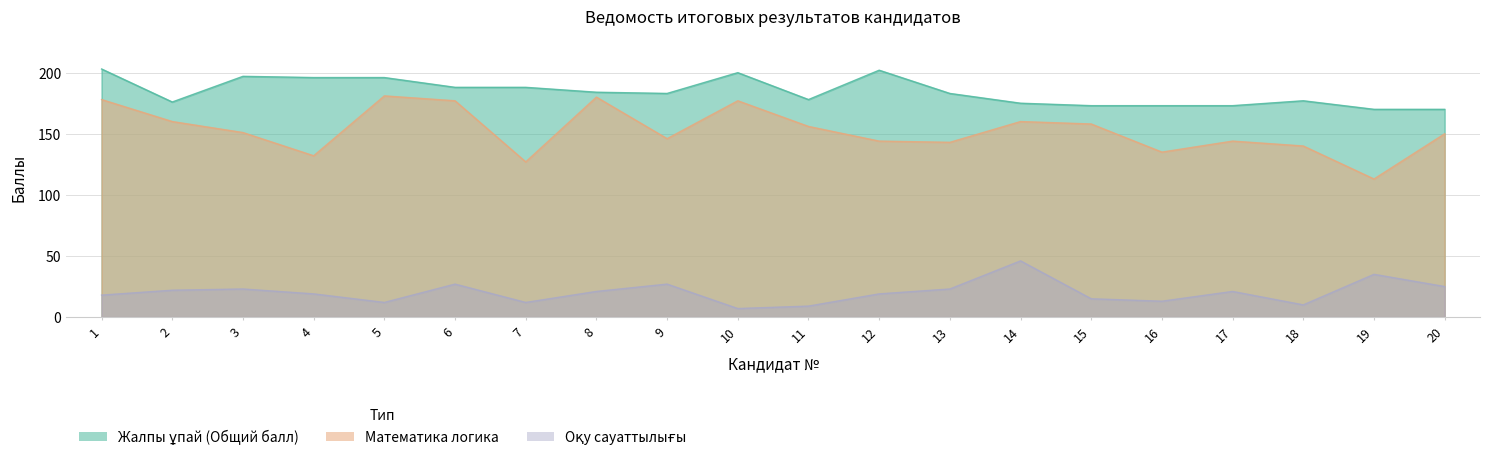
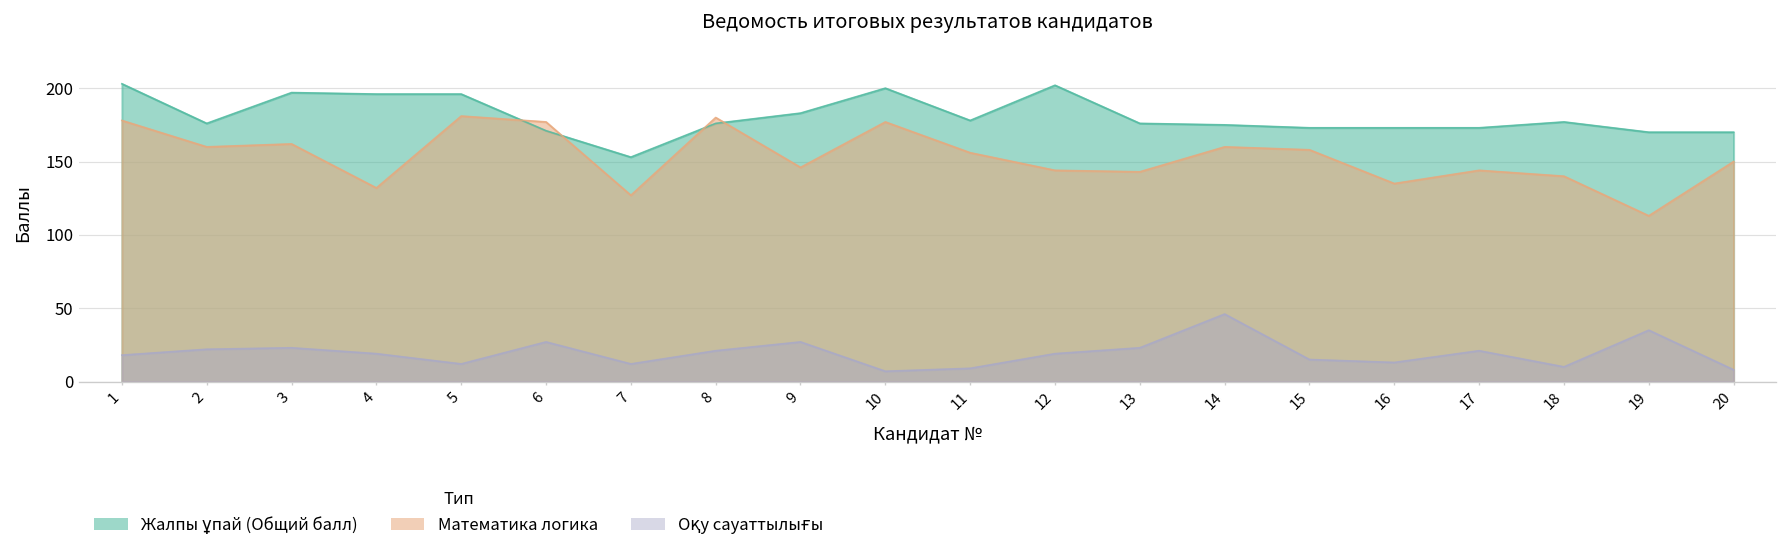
  {
    "Жалпы ұпай (Общий балл)": {
      "1": 203,
      "2": 176,
      "3": 197,
      "4": 196,
      "5": 196,
-     "6": 188,
-     "7": 188,
-     "8": 184,
+     "6": 171,
+     "7": 153,
+     "8": 176,
      "9": 183,
      "10": 200,
      "11": 178,
      "12": 202,
-     "13": 183,
+     "13": 176,
      "14": 175,
      "15": 173,
      "16": 173,
      "17": 173,
      "18": 177,
      "19": 170,
      "20": 170
    },
    "Математика логика": {
      "1": 178,
      "2": 160,
-     "3": 151,
+     "3": 162,
      "4": 132,
      "5": 181,
      "6": 177,
      "7": 127,
      "8": 180,
      "9": 146,
      "10": 177,
      "11": 156,
      "12": 144,
      "13": 143,
      "14": 160,
      "15": 158,
      "16": 135,
      "17": 144,
      "18": 140,
      "19": 113,
      "20": 150
    },
    "Оқу сауаттылығы": {
      "1": 18,
      "2": 22,
      "3": 23,
      "4": 19,
      "5": 12,
      "6": 27,
      "7": 12,
      "8": 21,
      "9": 27,
      "10": 7,
      "11": 9,
      "12": 19,
      "13": 23,
      "14": 46,
      "15": 15,
      "16": 13,
      "17": 21,
      "18": 10,
      "19": 35,
-     "20": 25
+     "20": 8
    }
  }
